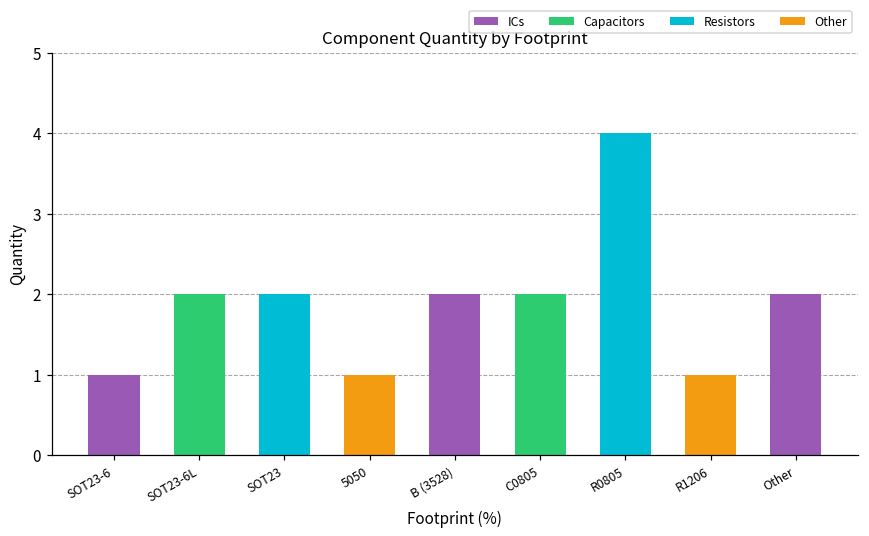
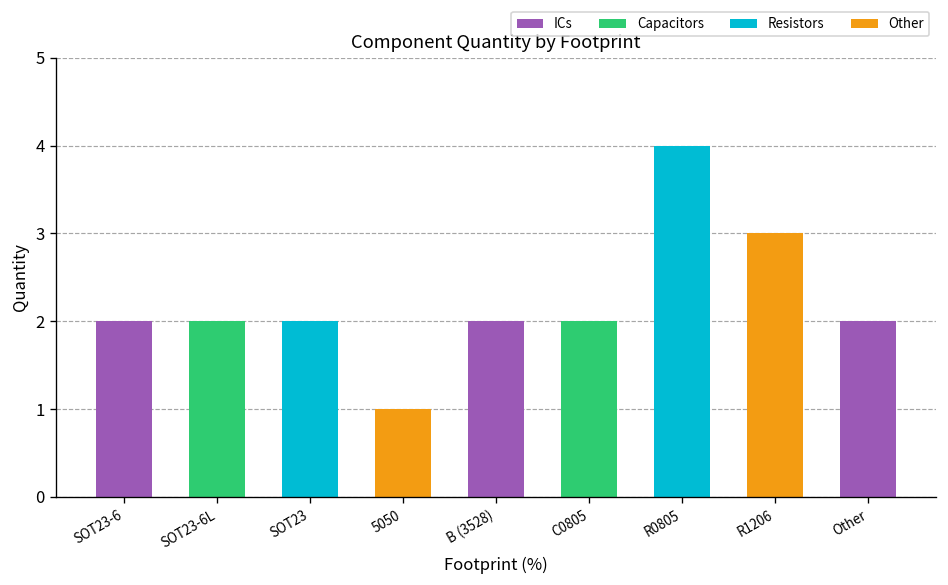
  {
-   "SOT23-6": 1,
+   "SOT23-6": 2,
    "SOT23-6L": 2,
    "SOT23": 2,
    "5050": 1,
    "B (3528)": 2,
    "C0805": 2,
    "R0805": 4,
-   "R1206": 1,
+   "R1206": 3,
    "Other": 2
  }
